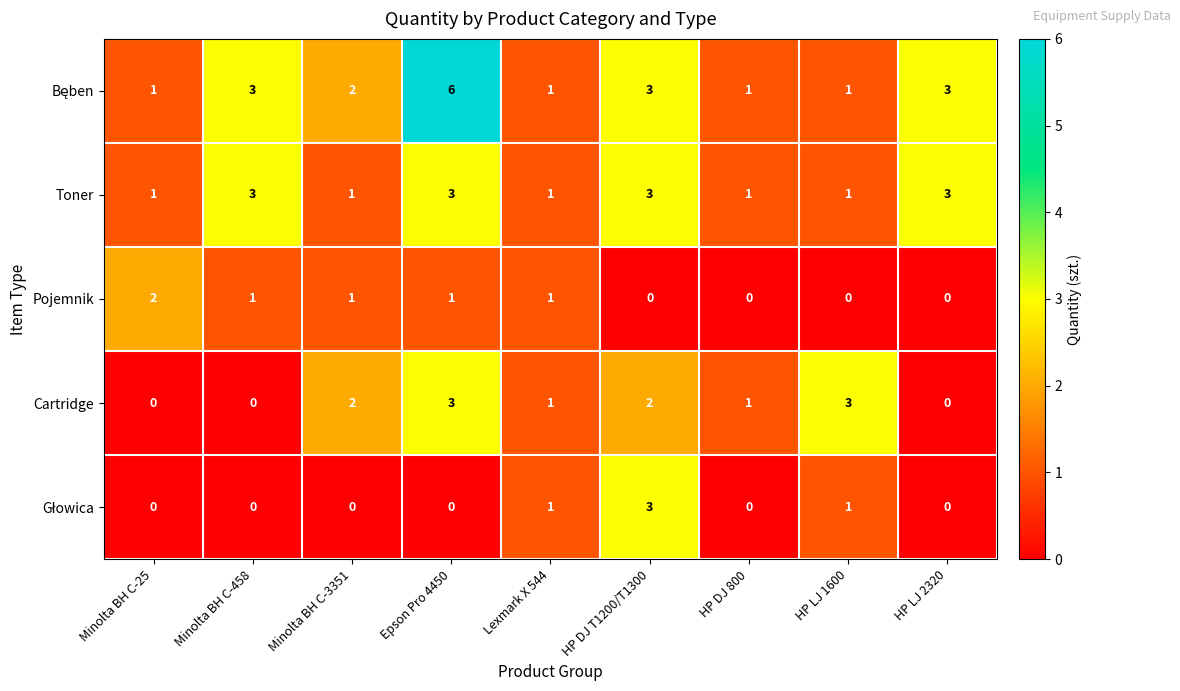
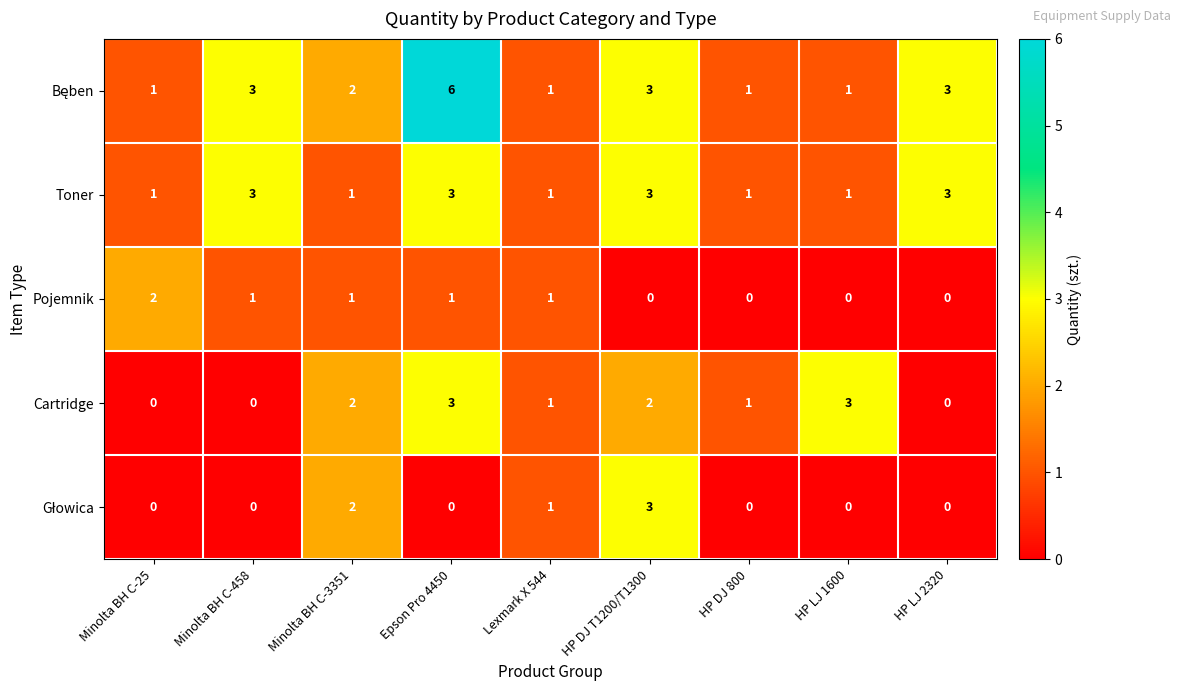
  {
    "Bęben": {
      "Minolta BH C-25": 1,
      "Minolta BH C-458": 3,
      "Minolta BH C-3351": 2,
      "Epson Pro 4450": 6,
      "Lexmark X 544": 1,
      "HP DJ T1200/T1300": 3,
      "HP DJ 800": 1,
      "HP LJ 1600": 1,
      "HP LJ 2320": 3
    },
    "Toner": {
      "Minolta BH C-25": 1,
      "Minolta BH C-458": 3,
      "Minolta BH C-3351": 1,
      "Epson Pro 4450": 3,
      "Lexmark X 544": 1,
      "HP DJ T1200/T1300": 3,
      "HP DJ 800": 1,
      "HP LJ 1600": 1,
      "HP LJ 2320": 3
    },
    "Pojemnik": {
      "Minolta BH C-25": 2,
      "Minolta BH C-458": 1,
      "Minolta BH C-3351": 1,
      "Epson Pro 4450": 1,
      "Lexmark X 544": 1,
      "HP DJ T1200/T1300": 0,
      "HP DJ 800": 0,
      "HP LJ 1600": 0,
      "HP LJ 2320": 0
    },
    "Cartridge": {
      "Minolta BH C-25": 0,
      "Minolta BH C-458": 0,
      "Minolta BH C-3351": 2,
      "Epson Pro 4450": 3,
      "Lexmark X 544": 1,
      "HP DJ T1200/T1300": 2,
      "HP DJ 800": 1,
      "HP LJ 1600": 3,
      "HP LJ 2320": 0
    },
    "Głowica": {
      "Minolta BH C-25": 0,
      "Minolta BH C-458": 0,
-     "Minolta BH C-3351": 0,
+     "Minolta BH C-3351": 2,
      "Epson Pro 4450": 0,
      "Lexmark X 544": 1,
      "HP DJ T1200/T1300": 3,
      "HP DJ 800": 0,
-     "HP LJ 1600": 1,
+     "HP LJ 1600": 0,
      "HP LJ 2320": 0
    }
  }
